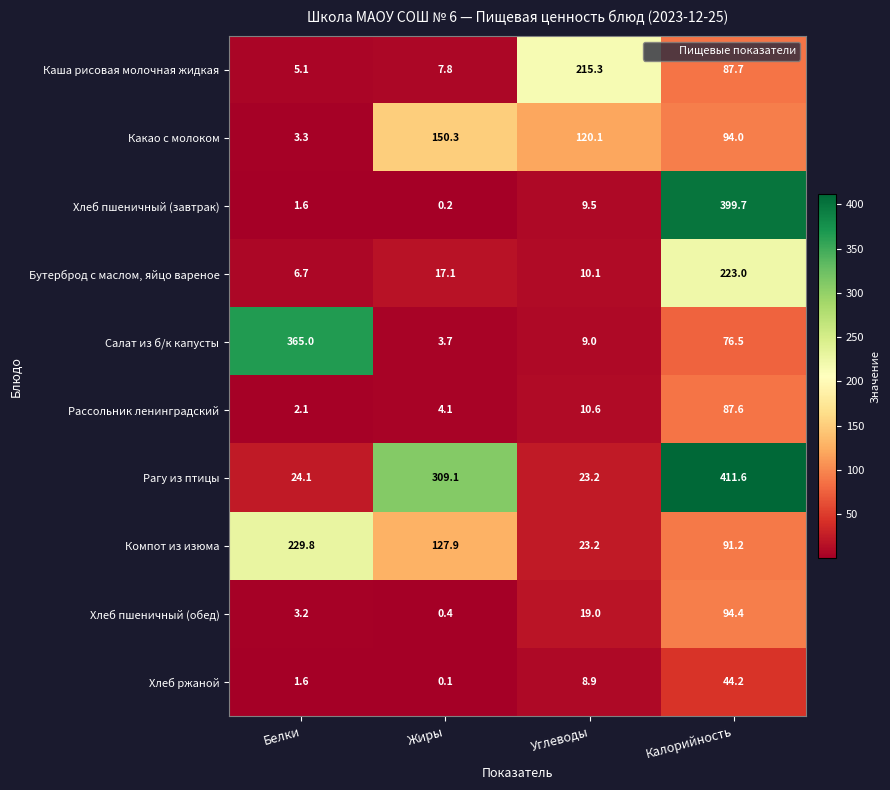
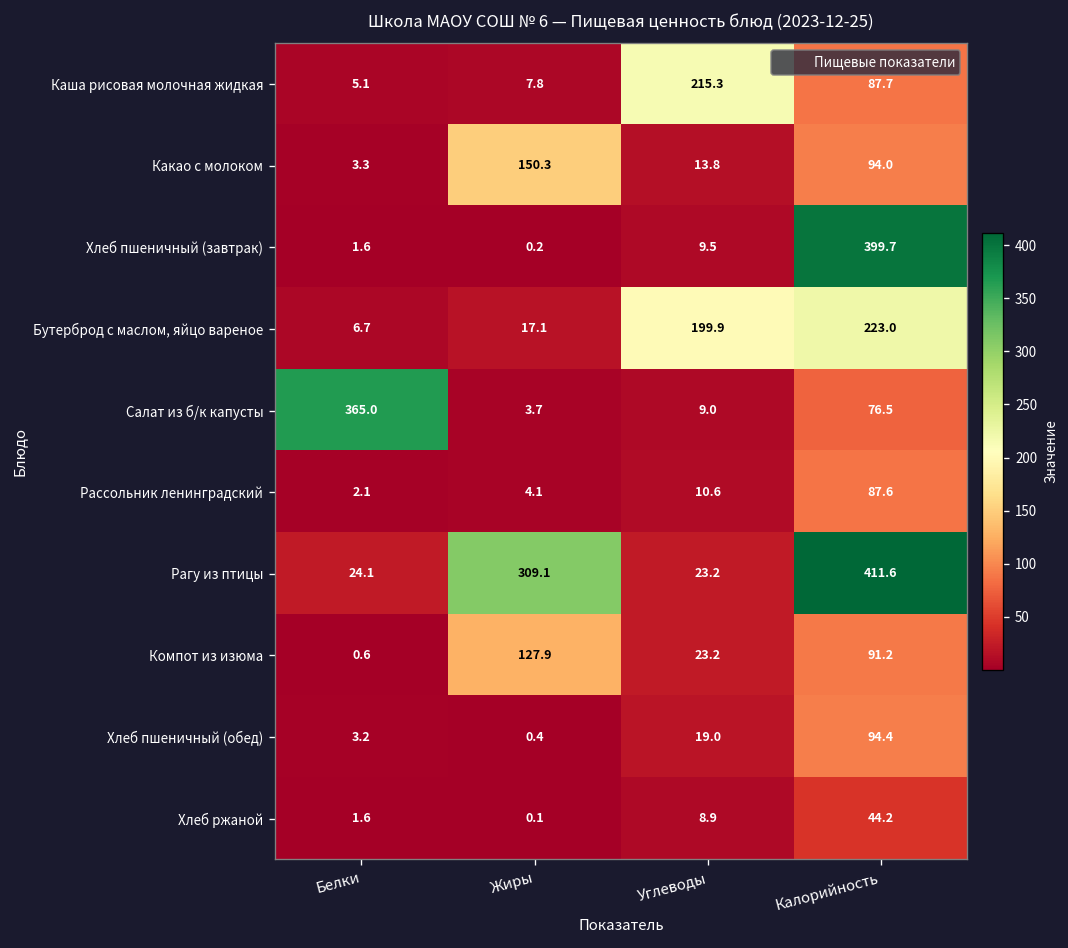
  {
    "Каша рисовая молочная жидкая": {
      "Белки": 5.1,
      "Жиры": 7.8,
      "Углеводы": 215.3,
      "Калорийность": 87.7
    },
    "Какао с молоком": {
      "Белки": 3.3,
      "Жиры": 150.3,
-     "Углеводы": 120.1,
+     "Углеводы": 13.8,
      "Калорийность": 94.0
    },
    "Хлеб пшеничный (завтрак)": {
      "Белки": 1.6,
      "Жиры": 0.2,
      "Углеводы": 9.5,
      "Калорийность": 399.7
    },
    "Бутерброд с маслом, яйцо вареное": {
      "Белки": 6.7,
      "Жиры": 17.1,
-     "Углеводы": 10.1,
+     "Углеводы": 199.9,
      "Калорийность": 223.0
    },
    "Салат из б/к капусты": {
      "Белки": 365.0,
      "Жиры": 3.7,
      "Углеводы": 9.0,
      "Калорийность": 76.5
    },
    "Рассольник ленинградский": {
      "Белки": 2.1,
      "Жиры": 4.1,
      "Углеводы": 10.6,
      "Калорийность": 87.6
    },
    "Рагу из птицы": {
      "Белки": 24.1,
      "Жиры": 309.1,
      "Углеводы": 23.2,
      "Калорийность": 411.6
    },
    "Компот из изюма": {
-     "Белки": 229.8,
+     "Белки": 0.6,
      "Жиры": 127.9,
      "Углеводы": 23.2,
      "Калорийность": 91.2
    },
    "Хлеб пшеничный (обед)": {
      "Белки": 3.2,
      "Жиры": 0.4,
      "Углеводы": 19.0,
      "Калорийность": 94.4
    },
    "Хлеб ржаной": {
      "Белки": 1.6,
      "Жиры": 0.1,
      "Углеводы": 8.9,
      "Калорийность": 44.2
    }
  }
